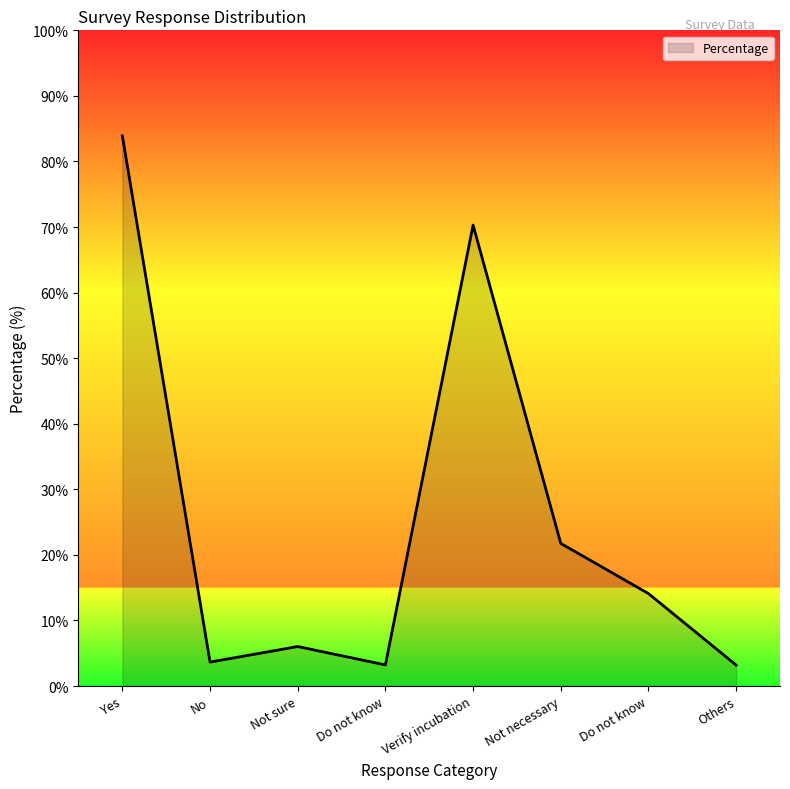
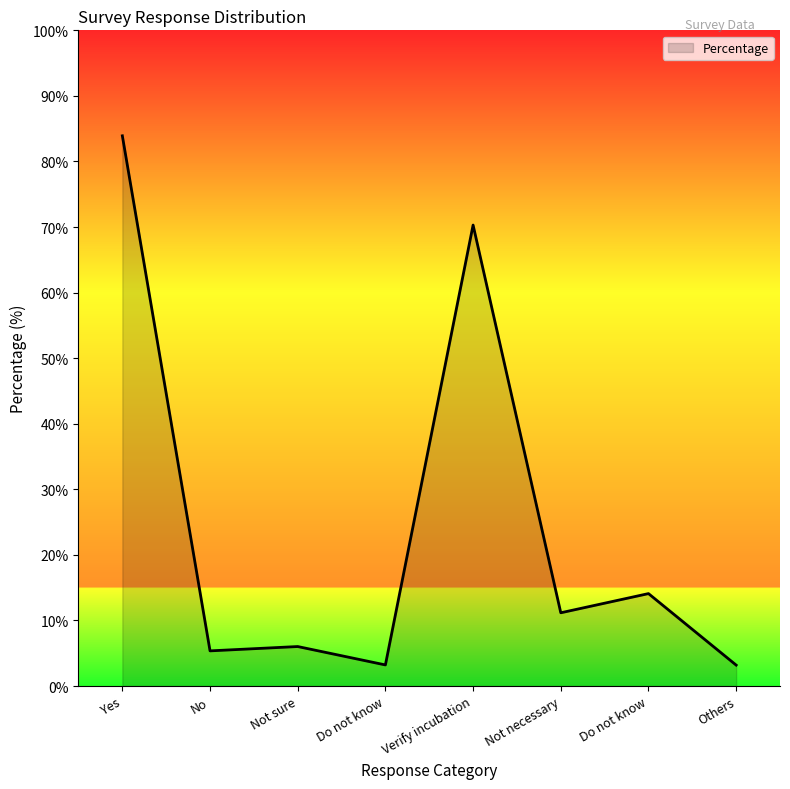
  {
    "Yes": "84%",
-   "No": "4%",
+   "No": "5%",
    "Not sure": "6%",
    "Verify incubation": "70%",
-   "Not necessary": "22%",
+   "Not necessary": "11%",
    "Others": "3%"
  }
